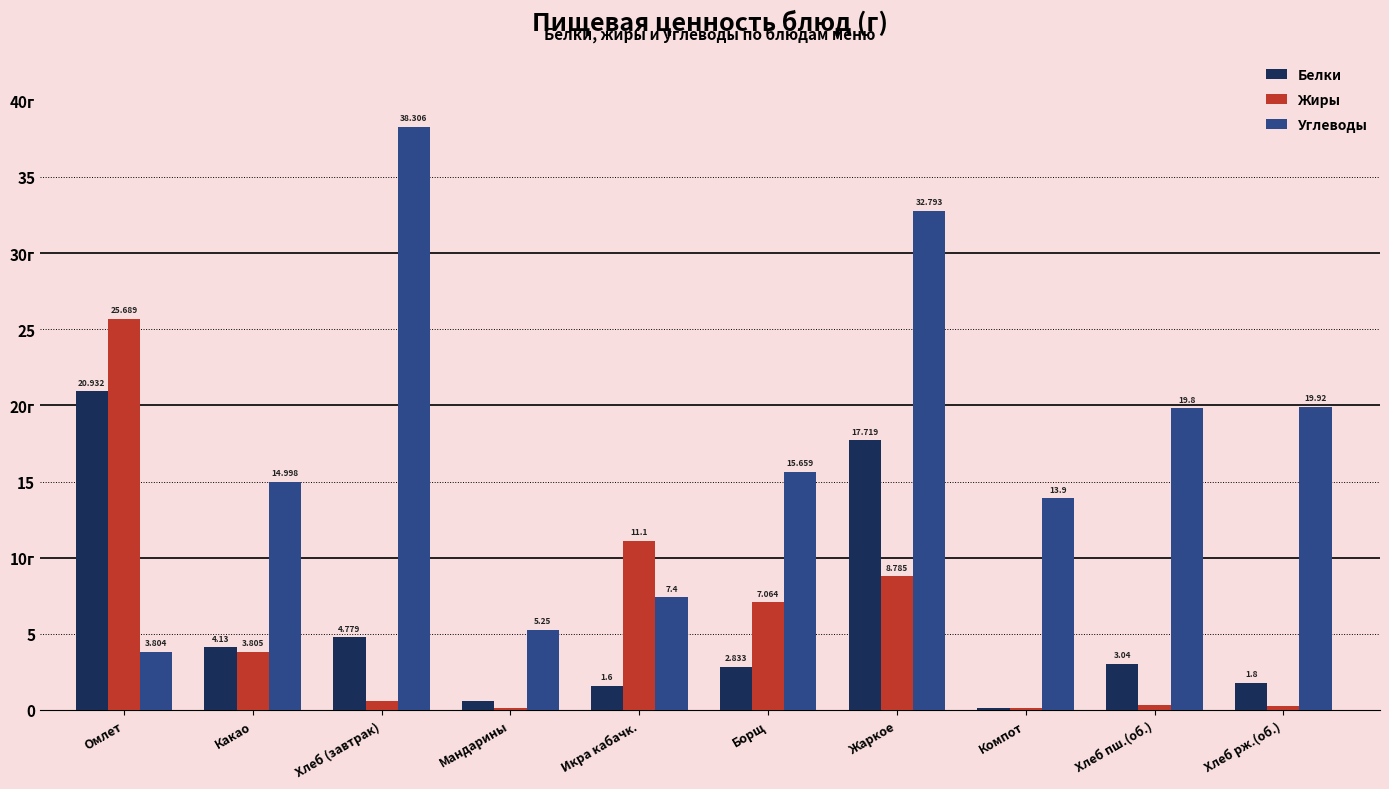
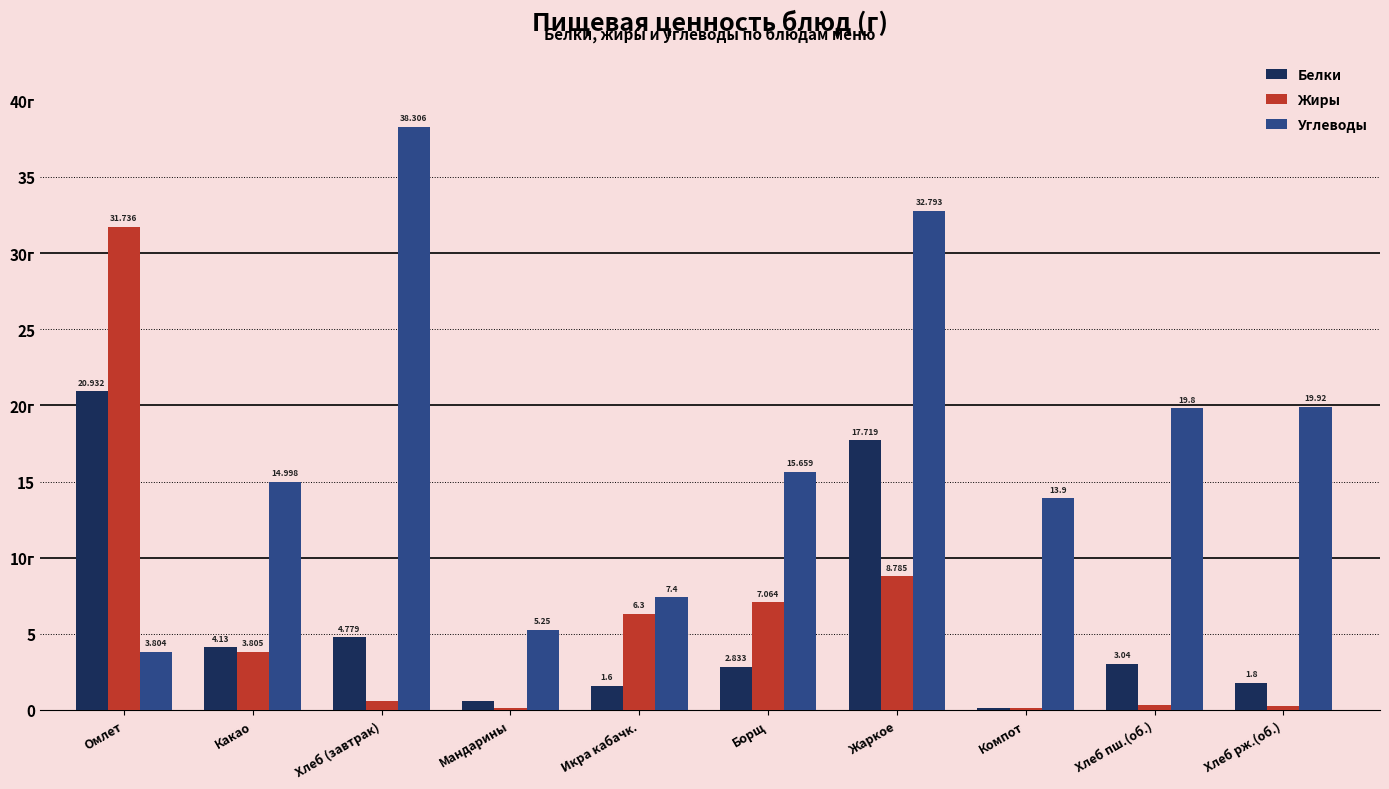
  {
    "Жиры": {
-     "Омлет": 25.689,
+     "Омлет": 31.736,
      "Какао": 3.805,
-     "Икра кабачк.": 11.1,
+     "Икра кабачк.": 6.3,
      "Борщ": 7.064,
      "Жаркое": 8.785
    }
  }
